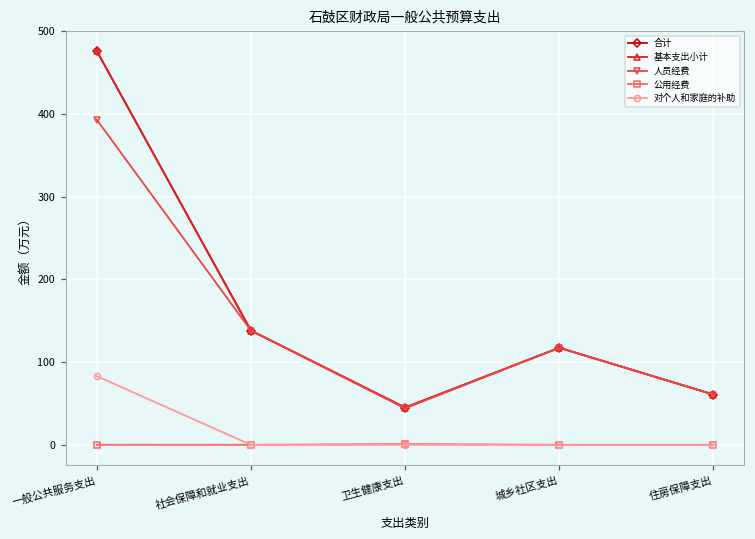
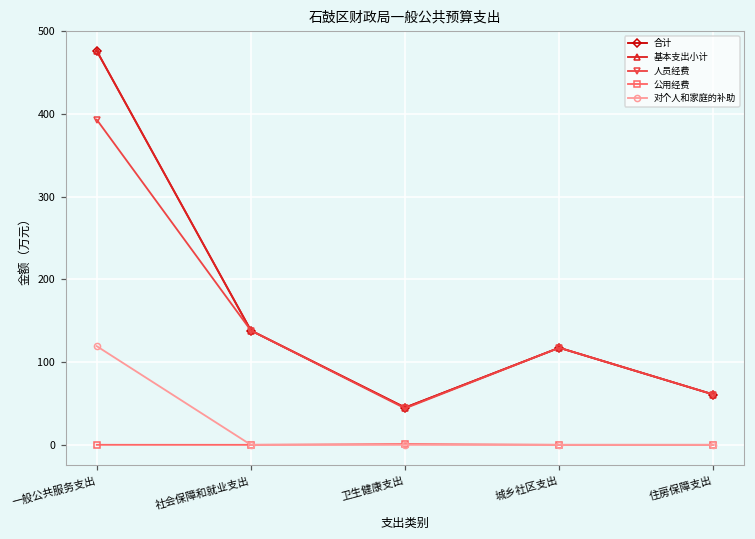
  {
    "对个人和家庭的补助": {
-     "一般公共服务支出": 80
+     "一般公共服务支出": 120
    }
  }
